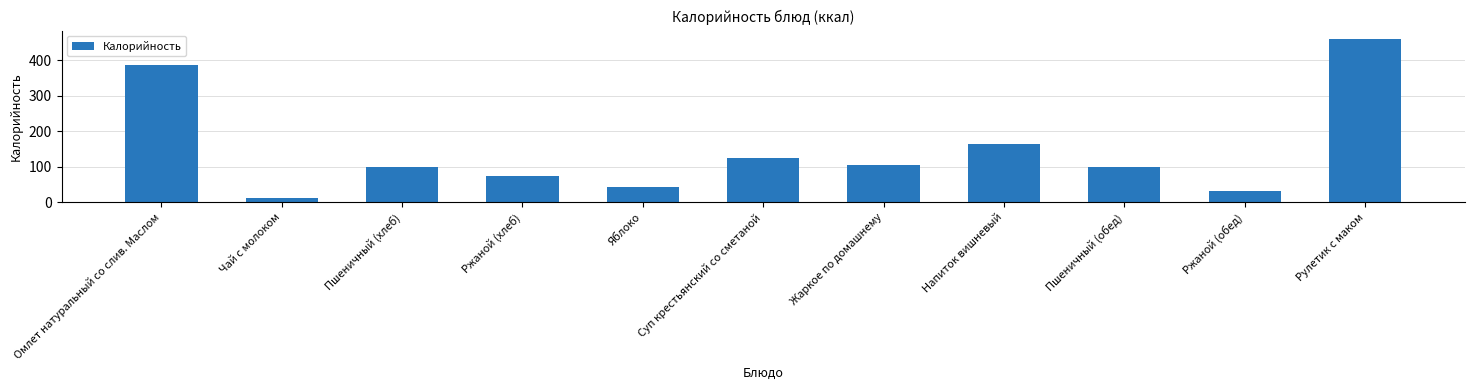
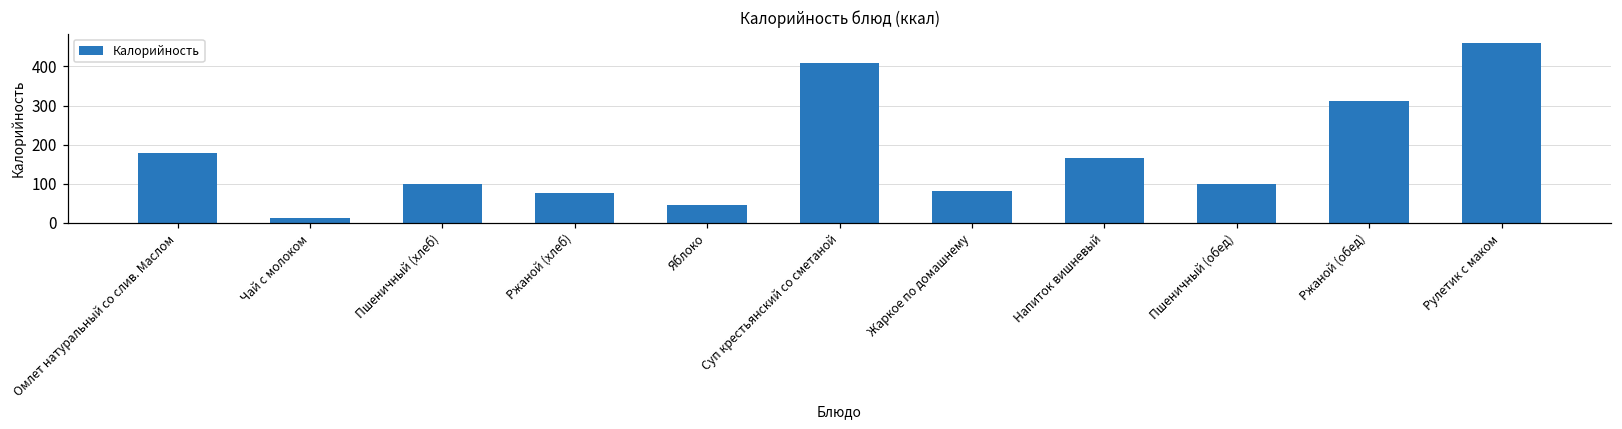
  {
-   "Омлет натуральный со слив. Маслом": 390,
+   "Омлет натуральный со слив. Маслом": 180,
    "Чай с молоком": 10,
    "Пшеничный (хлеб)": 100,
    "Ржаной (хлеб)": 80,
    "Яблоко": 40,
-   "Суп крестьянский со сметаной": 120,
-   "Жаркое по домашнему": 110,
+   "Суп крестьянский со сметаной": 410,
+   "Жаркое по домашнему": 80,
    "Напиток вишневый": 170,
    "Пшеничный (обед)": 100,
-   "Ржаной (обед)": 30,
+   "Ржаной (обед)": 310,
    "Рулетик с маком": 460
  }
